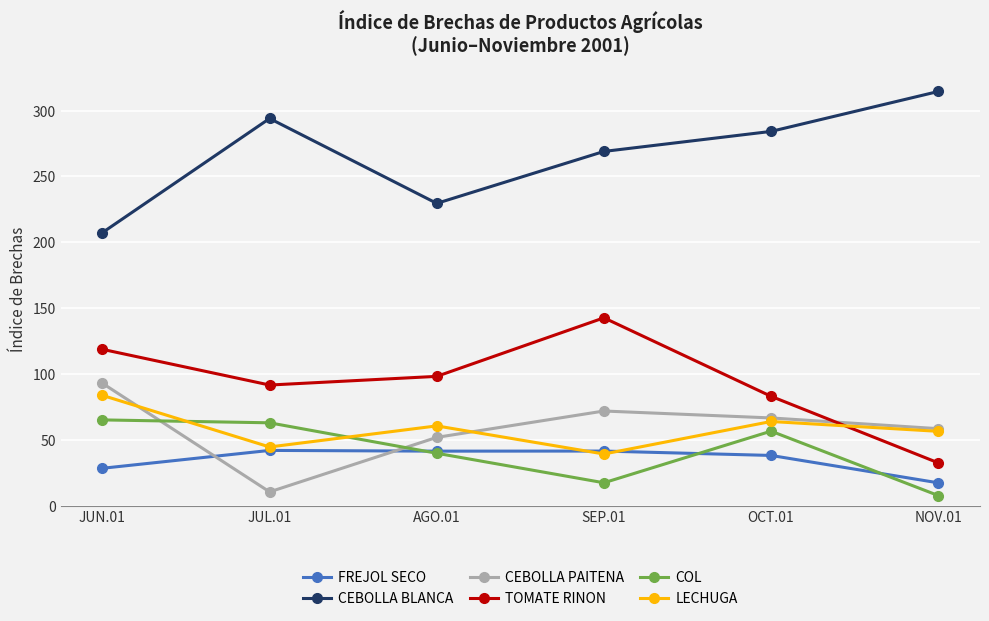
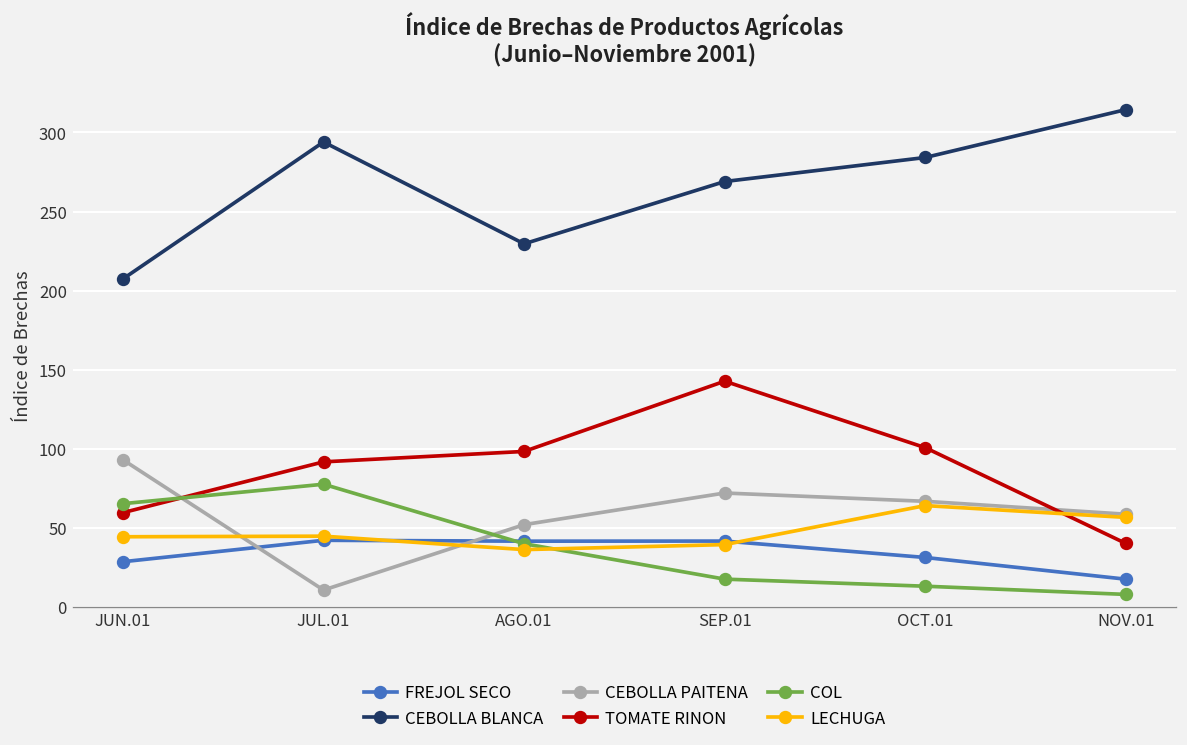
  {
    "FREJOL SECO": {
      "JUN.01": 28,
      "JUL.01": 42,
      "SEP.01": 42,
-     "OCT.01": 38,
+     "OCT.01": 31,
      "NOV.01": 17
    },
    "CEBOLLA BLANCA": {
      "JUN.01": 207,
      "JUL.01": 294,
      "AGO.01": 230,
      "SEP.01": 269,
      "OCT.01": 284,
      "NOV.01": 314
    },
    "CEBOLLA PAITENA": {
      "JUN.01": 93,
      "JUL.01": 11,
      "AGO.01": 52,
      "SEP.01": 72,
      "OCT.01": 67,
      "NOV.01": 59
    },
    "TOMATE RINON": {
-     "JUN.01": 119,
+     "JUN.01": 60,
      "JUL.01": 92,
      "AGO.01": 98,
      "SEP.01": 143,
-     "OCT.01": 83,
-     "NOV.01": 33
+     "OCT.01": 101,
+     "NOV.01": 40
    },
    "COL": {
      "JUN.01": 65,
-     "JUL.01": 63,
+     "JUL.01": 78,
      "SEP.01": 17,
-     "OCT.01": 57,
+     "OCT.01": 13,
      "NOV.01": 8
    },
    "LECHUGA": {
-     "JUN.01": 84,
+     "JUN.01": 44,
      "JUL.01": 45,
-     "AGO.01": 61,
+     "AGO.01": 36,
      "SEP.01": 39,
      "OCT.01": 64,
      "NOV.01": 57
    }
  }
